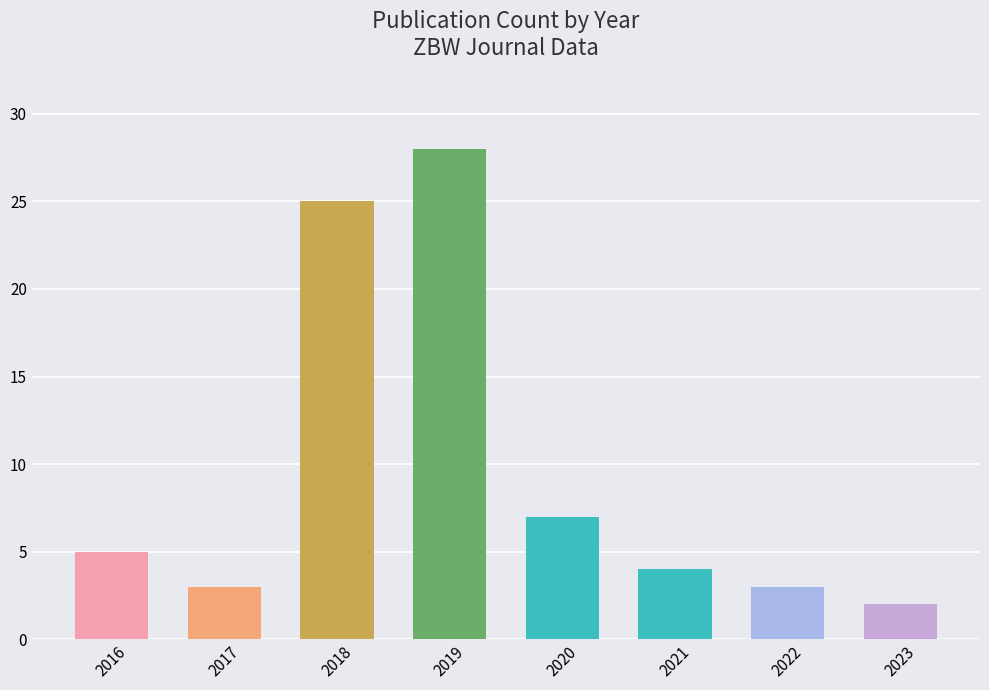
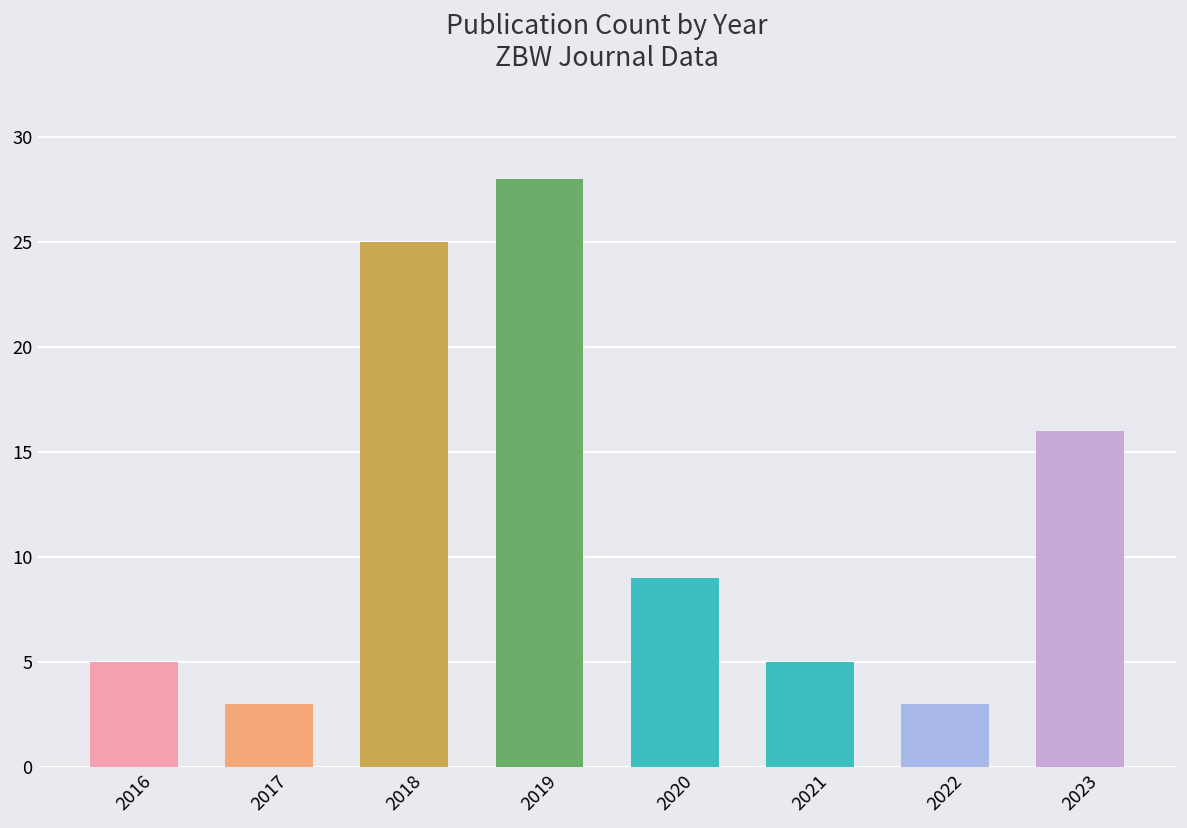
  {
    "2016": 5,
    "2017": 3,
    "2018": 25,
    "2019": 28,
-   "2020": 7,
-   "2021": 4,
+   "2020": 9,
+   "2021": 5,
    "2022": 3,
-   "2023": 2
+   "2023": 16
  }
